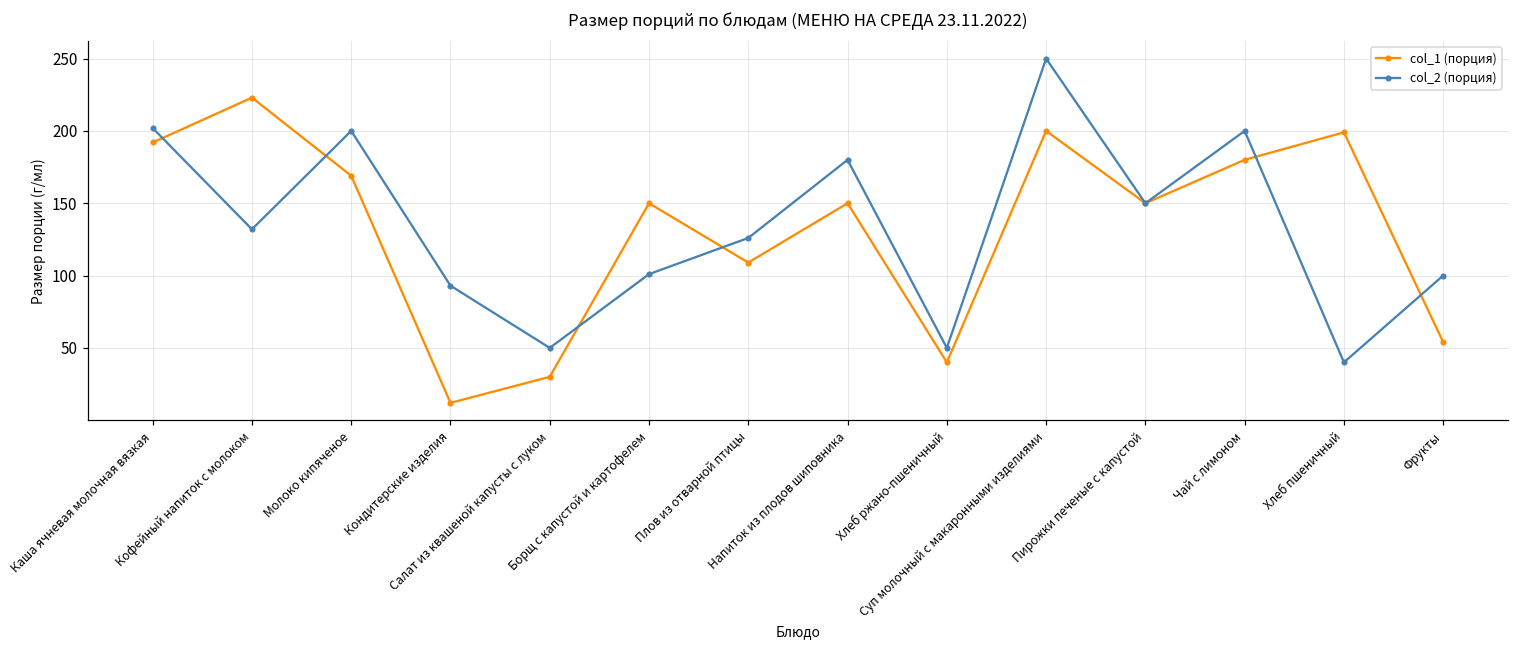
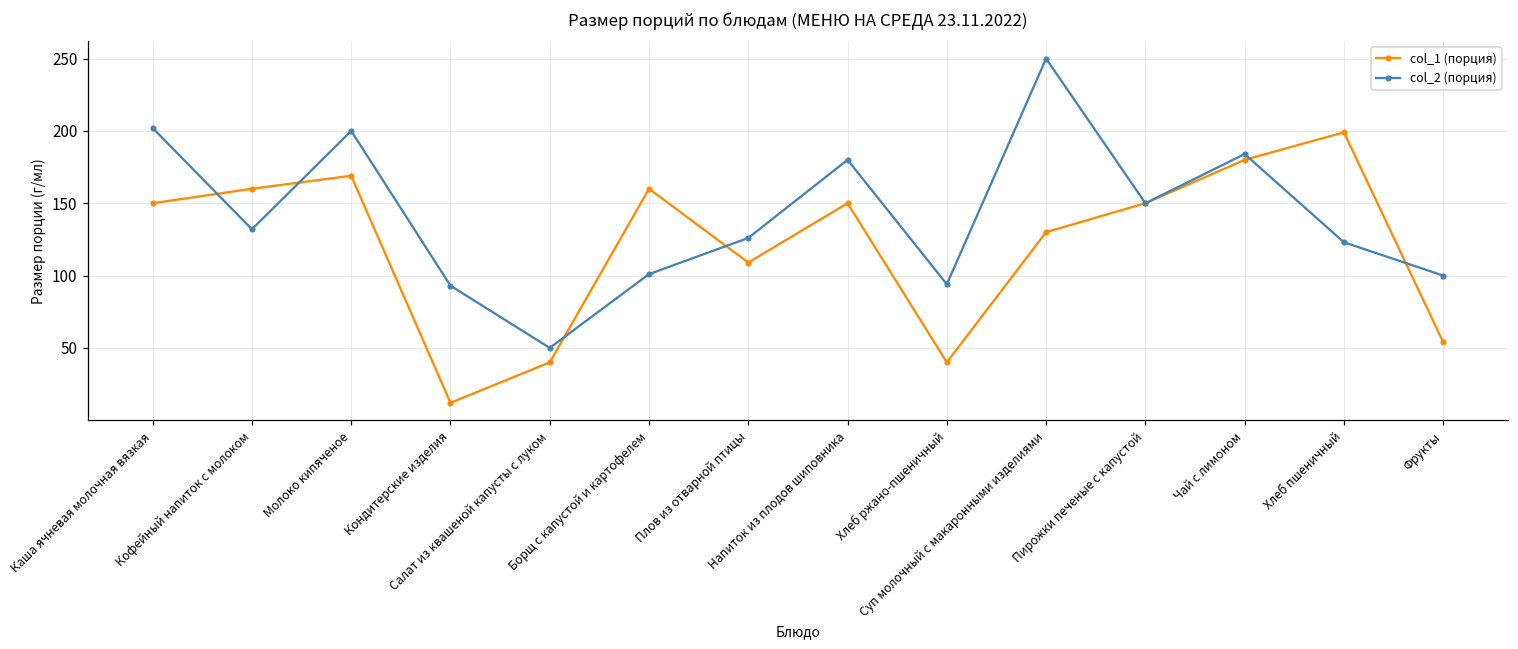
  {
    "col_1 (порция)": {
-     "Каша ячневая молочная вязкая": 192,
-     "Кофейный напиток с молоком": 223,
+     "Каша ячневая молочная вязкая": 150,
+     "Кофейный напиток с молоком": 160,
      "Молоко кипяченое": 169,
      "Кондитерские изделия": 12,
-     "Салат из квашеной капусты с луком": 30,
-     "Борщ с капустой и картофелем": 150,
+     "Салат из квашеной капусты с луком": 40,
+     "Борщ с капустой и картофелем": 160,
      "Плов из отварной птицы": 109,
      "Напиток из плодов шиповника": 150,
      "Хлеб ржано-пшеничный": 40,
-     "Суп молочный с макаронными изделиями": 200,
+     "Суп молочный с макаронными изделиями": 130,
      "Чай с лимоном": 180,
      "Хлеб пшеничный": 199,
      "Фрукты": 54
    },
    "col_2 (порция)": {
      "Каша ячневая молочная вязкая": 202,
      "Кофейный напиток с молоком": 132,
      "Молоко кипяченое": 200,
      "Кондитерские изделия": 93,
      "Салат из квашеной капусты с луком": 50,
      "Борщ с капустой и картофелем": 101,
      "Плов из отварной птицы": 126,
      "Напиток из плодов шиповника": 180,
-     "Хлеб ржано-пшеничный": 50,
+     "Хлеб ржано-пшеничный": 94,
      "Суп молочный с макаронными изделиями": 250,
-     "Чай с лимоном": 200,
-     "Хлеб пшеничный": 40,
+     "Чай с лимоном": 184,
+     "Хлеб пшеничный": 123,
      "Фрукты": 100
    }
  }
